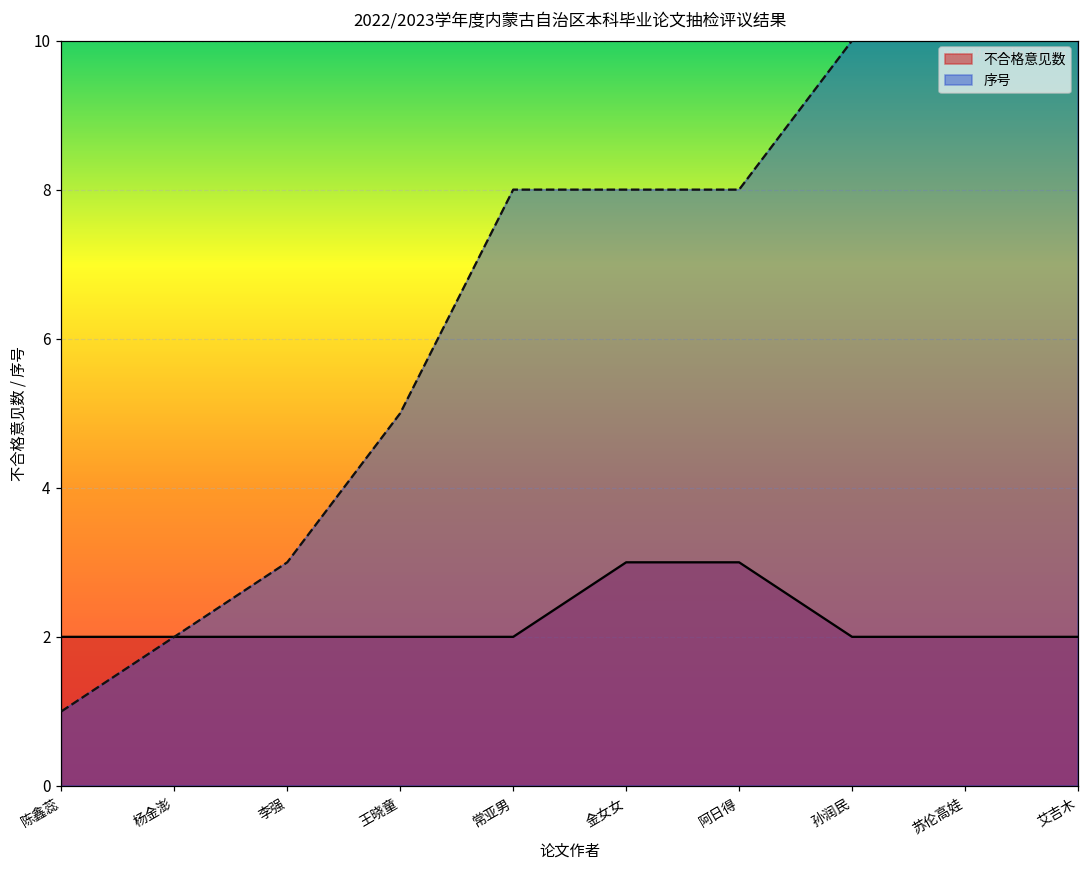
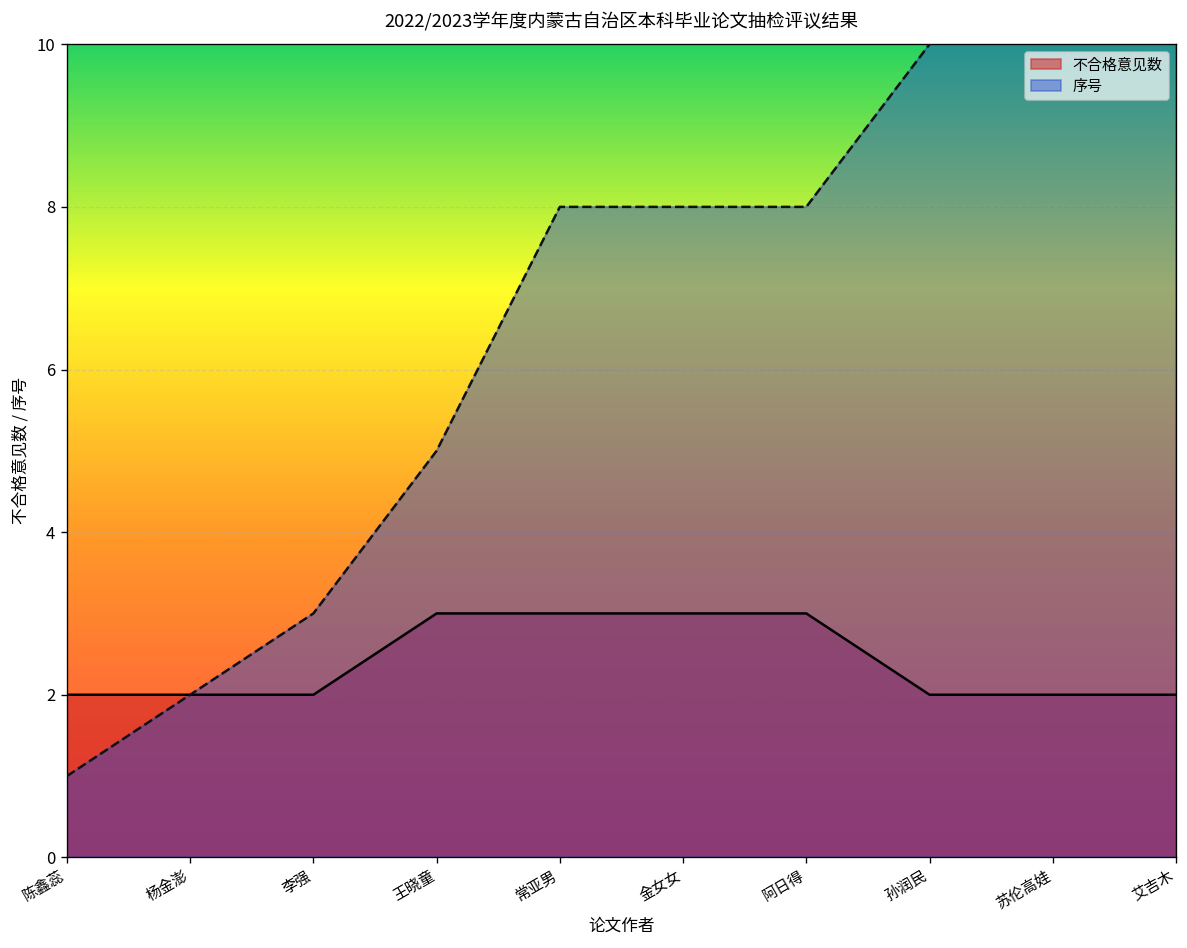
  {
    "不合格意见数": {
      "陈鑫蕊": 2,
      "李强": 2,
-     "王晓童": 2,
-     "常亚男": 2,
+     "王晓童": 3,
+     "常亚男": 3,
      "金女女": 3,
      "阿日得": 3,
      "孙润民": 2,
      "苏伦高娃": 2,
      "艾吉木": 2
    },
    "序号": {
      "陈鑫蕊": 1,
      "李强": 3,
      "王晓童": 5,
      "常亚男": 8,
      "金女女": 8,
      "阿日得": 8,
      "孙润民": 10
    }
  }
